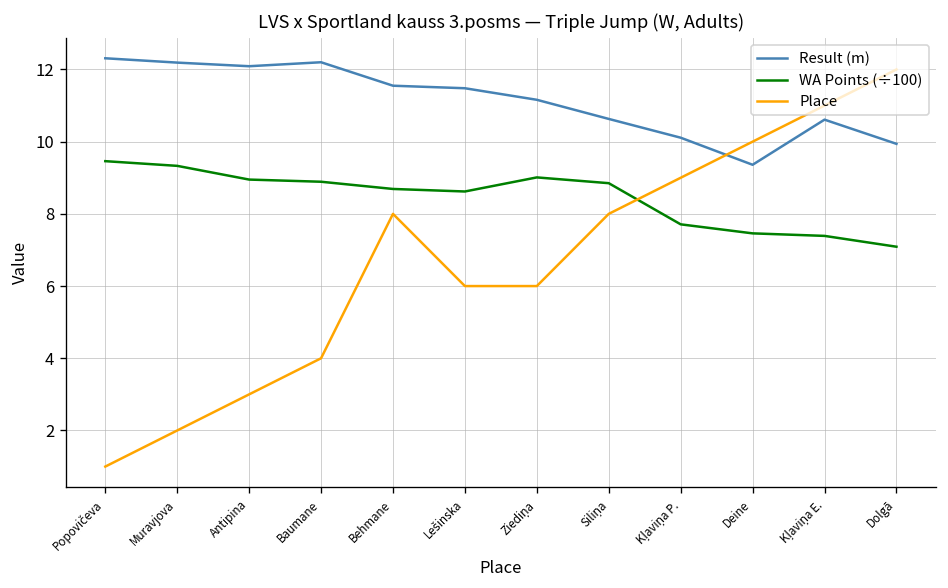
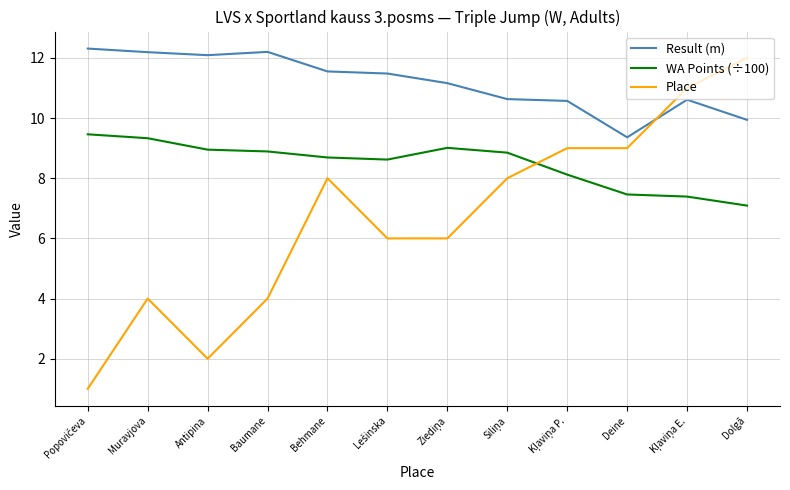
  {
    "Result (m)": {
      "Popovičeva": 12.3,
      "Muravjova": 12.2,
      "Antipina": 12.1,
      "Baumane": 12.2,
      "Behmane": 11.6,
      "Lešinska": 11.5,
      "Ziediņa": 11.2,
      "Siliņa": 10.6,
-     "Kļaviņa P.": 10.1,
+     "Kļaviņa P.": 10.6,
      "Deine": 9.4,
      "Kļaviņa E.": 10.6,
      "Dolgā": 9.9
    },
    "WA Points (÷100)": {
      "Popovičeva": 9.5,
      "Muravjova": 9.3,
      "Antipina": 9.0,
      "Baumane": 8.9,
      "Behmane": 8.7,
      "Lešinska": 8.6,
      "Ziediņa": 9.0,
      "Siliņa": 8.9,
-     "Kļaviņa P.": 7.7,
+     "Kļaviņa P.": 8.1,
      "Deine": 7.5,
      "Kļaviņa E.": 7.4,
      "Dolgā": 7.1
    },
    "Place": {
      "Popovičeva": 1,
-     "Muravjova": 2,
-     "Antipina": 3,
+     "Muravjova": 4,
+     "Antipina": 2,
      "Baumane": 4,
      "Behmane": 8,
      "Lešinska": 6,
      "Ziediņa": 6,
      "Siliņa": 8,
      "Kļaviņa P.": 9,
-     "Deine": 10
+     "Deine": 9
    }
  }
